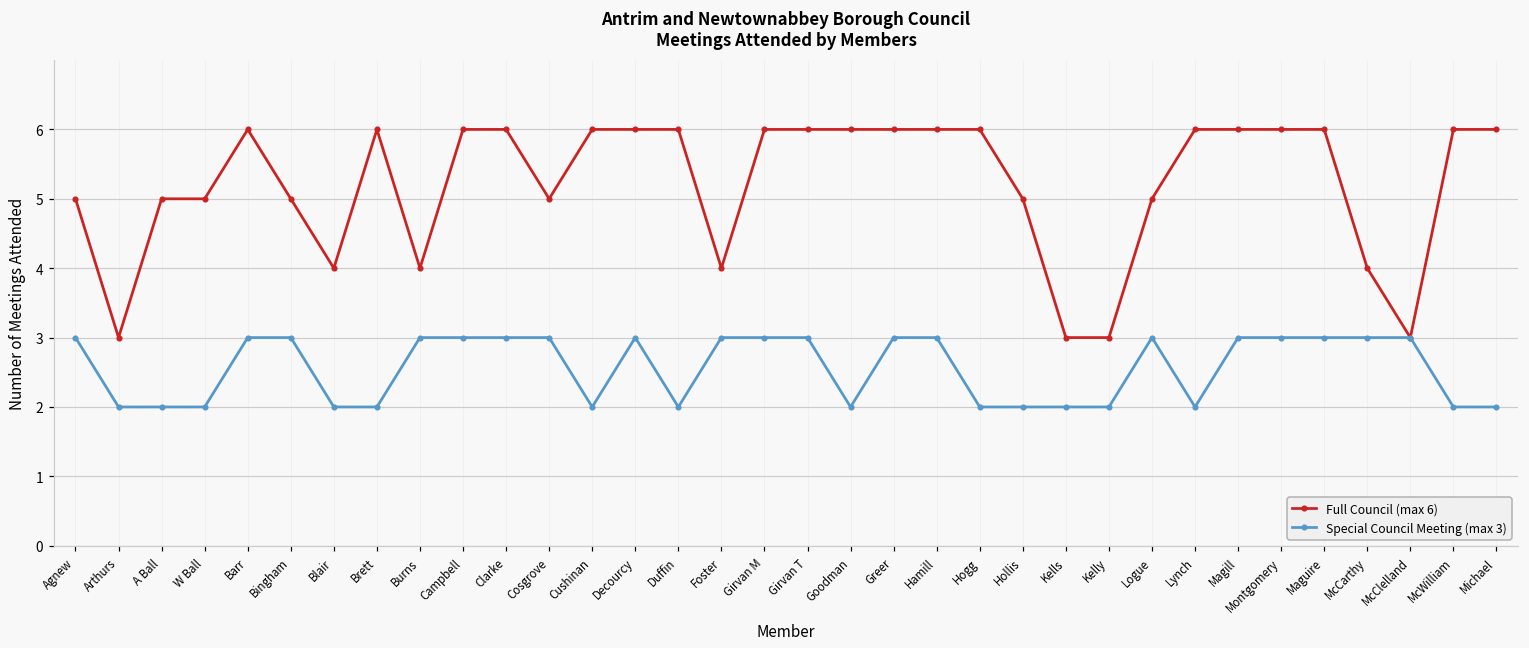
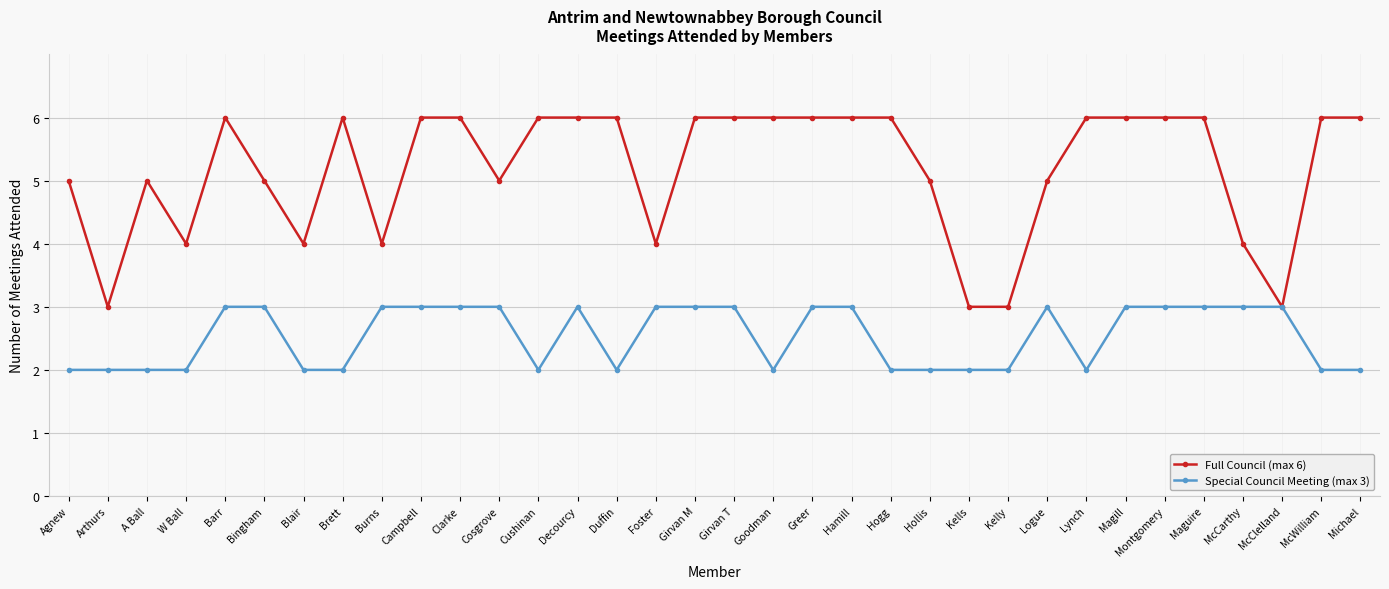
  {
    "Full Council (max 6)": {
      "Agnew": 5,
      "Arthurs": 3,
      "A Ball": 5,
-     "W Ball": 5,
+     "W Ball": 4,
      "Barr": 6,
      "Bingham": 5,
      "Blair": 4,
      "Brett": 6,
      "Burns": 4,
      "Campbell": 6,
      "Clarke": 6,
      "Cosgrove": 5,
      "Cushinan": 6,
      "Decourcy": 6,
      "Duffin": 6,
      "Foster": 4,
      "Girvan M": 6,
      "Girvan T": 6,
      "Goodman": 6,
      "Greer": 6,
      "Hamill": 6,
      "Hogg": 6,
      "Hollis": 5,
      "Kells": 3,
      "Kelly": 3,
      "Logue": 5,
      "Lynch": 6,
      "Magill": 6,
      "Montgomery": 6,
      "Maguire": 6,
      "McCarthy": 4,
      "McWilliam": 6,
      "Michael": 6
    },
    "Special Council Meeting (max 3)": {
-     "Agnew": 3,
+     "Agnew": 2,
      "Arthurs": 2,
      "A Ball": 2,
      "W Ball": 2,
      "Barr": 3,
      "Bingham": 3,
      "Blair": 2,
      "Brett": 2,
      "Burns": 3,
      "Campbell": 3,
      "Clarke": 3,
      "Cosgrove": 3,
      "Cushinan": 2,
      "Decourcy": 3,
      "Duffin": 2,
      "Foster": 3,
      "Girvan M": 3,
      "Girvan T": 3,
      "Goodman": 2,
      "Greer": 3,
      "Hamill": 3,
      "Hogg": 2,
      "Hollis": 2,
      "Kells": 2,
      "Kelly": 2,
      "Logue": 3,
      "Lynch": 2,
      "Magill": 3,
      "Montgomery": 3,
      "Maguire": 3,
      "McCarthy": 3,
      "McWilliam": 2,
      "Michael": 2
    }
  }
